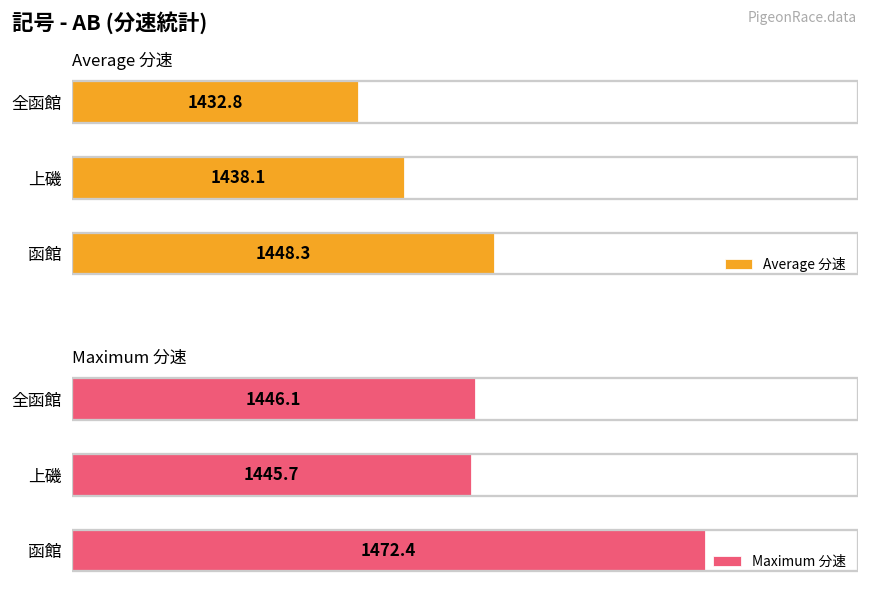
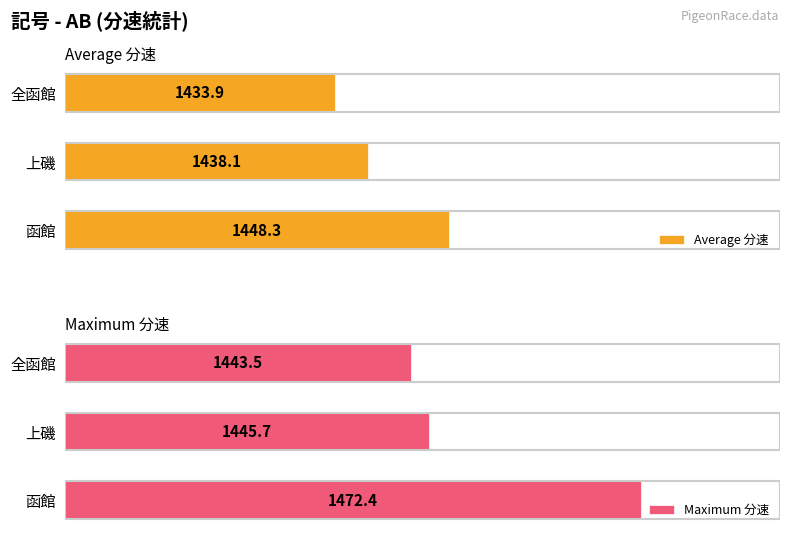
  {
    "Average 分速": {
-     "全函館": 1432.8,
+     "全函館": 1433.9,
      "上磯": 1438.1,
      "函館": 1448.3
    },
    "Maximum 分速": {
-     "全函館": 1446.1,
+     "全函館": 1443.5,
      "上磯": 1445.7,
      "函館": 1472.4
    }
  }
